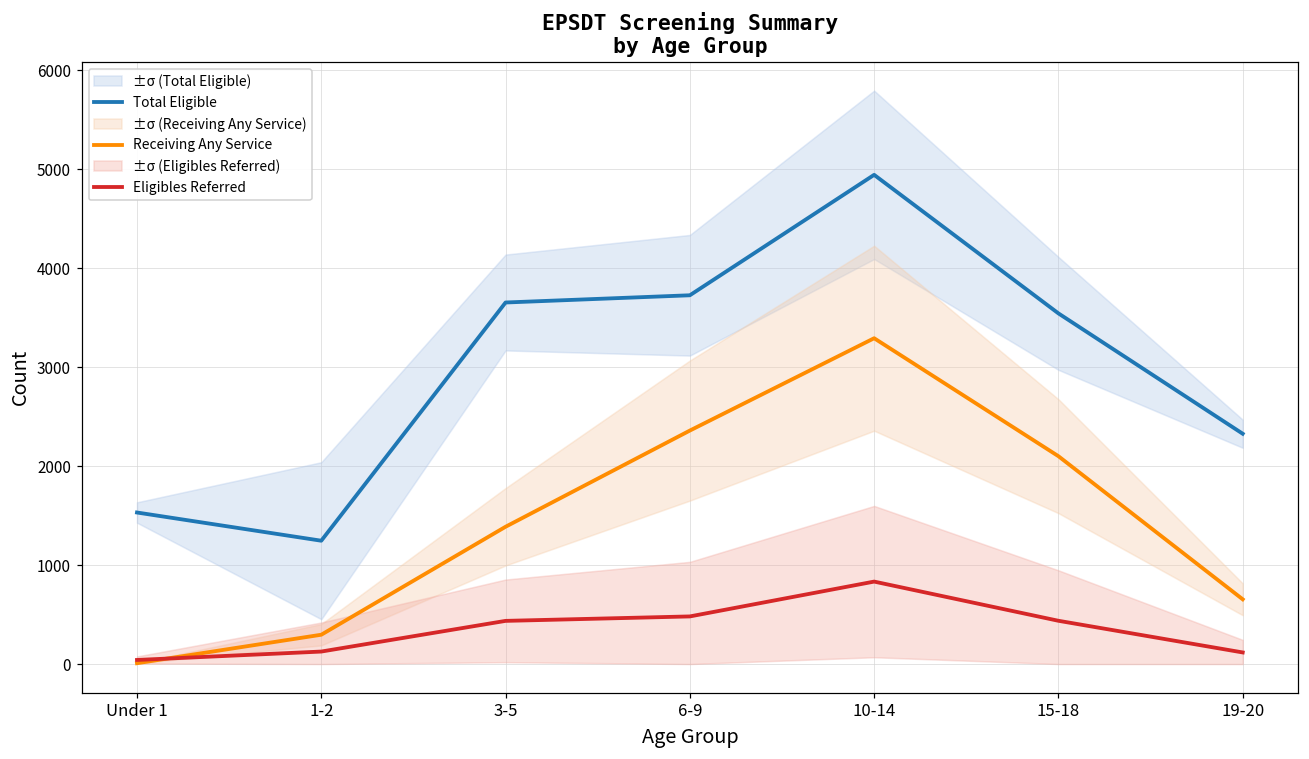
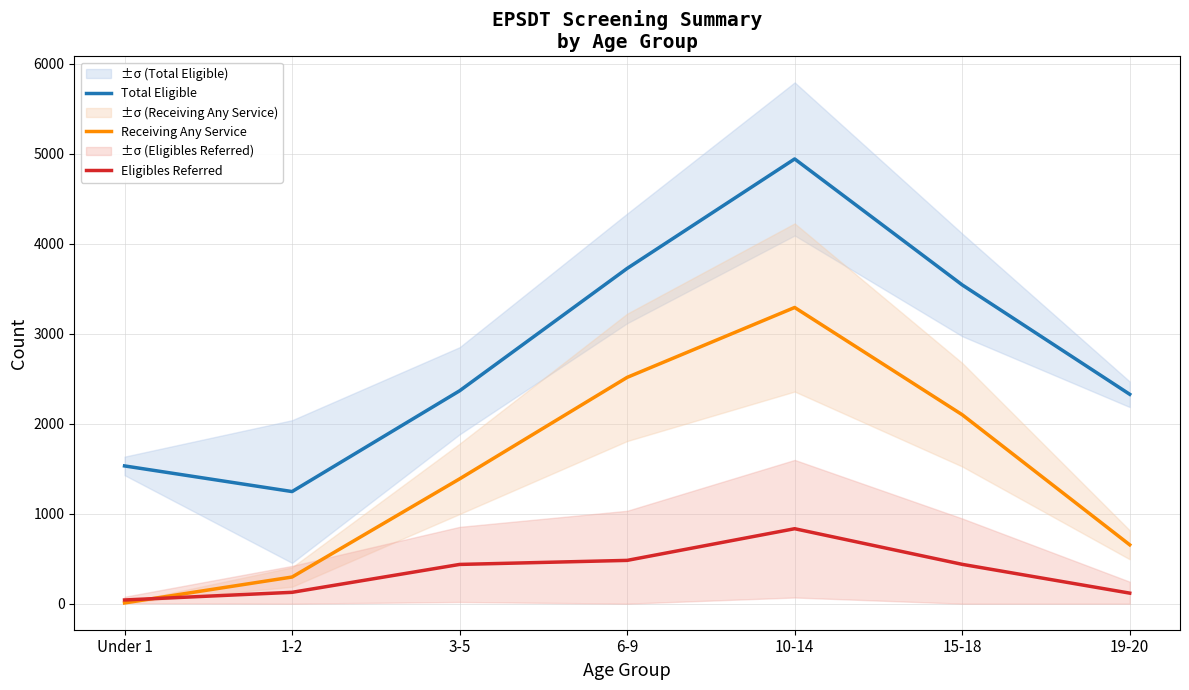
  {
    "Total Eligible": {
      "Under 1": 1500,
      "1-2": 1200,
-     "3-5": 3700,
+     "3-5": 2400,
      "6-9": 3700,
      "10-14": 4900,
      "15-18": 3500,
      "19-20": 2300
    },
    "Receiving Any Service": {
      "1-2": 300,
      "3-5": 1400,
-     "6-9": 2400,
+     "6-9": 2500,
      "10-14": 3300,
      "15-18": 2100,
      "19-20": 700
    },
    "Eligibles Referred": {
      "Under 1": 0,
      "1-2": 100,
      "3-5": 400,
      "6-9": 500,
      "10-14": 800,
      "15-18": 400,
      "19-20": 100
    }
  }
